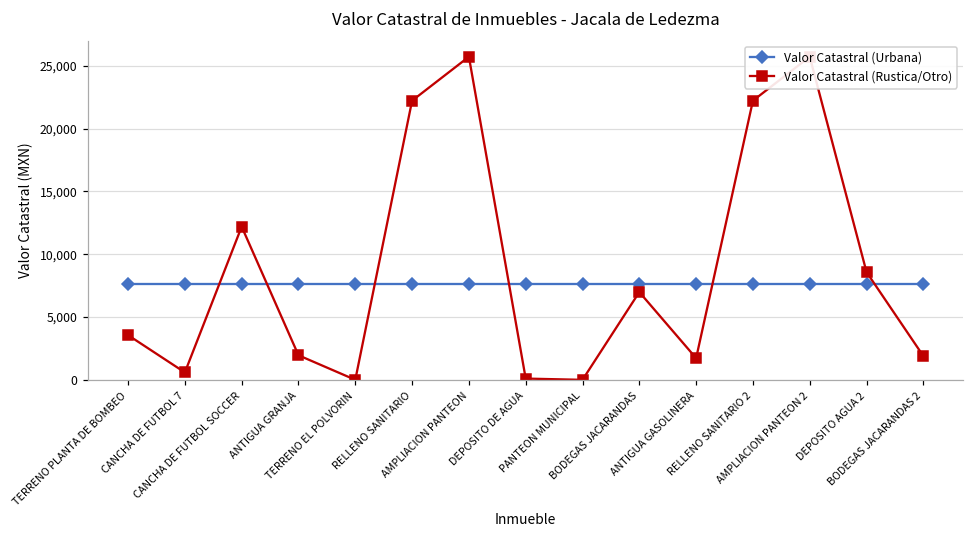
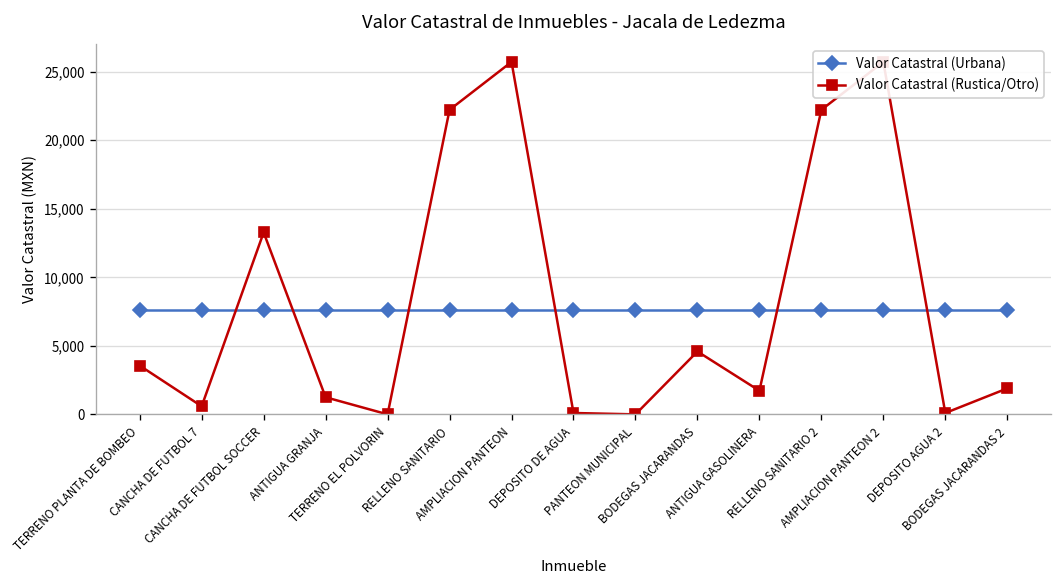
  {
    "Valor Catastral (Urbana)": {
      "TERRENO PLANTA DE BOMBEO": "7,600",
      "CANCHA DE FUTBOL 7": "7,600",
      "CANCHA DE FUTBOL SOCCER": "7,600",
      "ANTIGUA GRANJA": "7,600",
      "TERRENO EL POLVORIN": "7,600",
      "RELLENO SANITARIO": "7,600",
      "AMPLIACION PANTEON": "7,600",
      "DEPOSITO DE AGUA": "7,600",
      "PANTEON MUNICIPAL": "7,600",
      "BODEGAS JACARANDAS": "7,600",
      "ANTIGUA GASOLINERA": "7,600",
      "RELLENO SANITARIO 2": "7,600",
      "AMPLIACION PANTEON 2": "7,600",
      "DEPOSITO AGUA 2": "7,600",
      "BODEGAS JACARANDAS 2": "7,600"
    },
    "Valor Catastral (Rustica/Otro)": {
      "TERRENO PLANTA DE BOMBEO": "3,600",
      "CANCHA DE FUTBOL 7": "600",
-     "CANCHA DE FUTBOL SOCCER": "12,200",
-     "ANTIGUA GRANJA": "2,000",
+     "CANCHA DE FUTBOL SOCCER": "13,300",
+     "ANTIGUA GRANJA": "1,200",
      "TERRENO EL POLVORIN": "0",
      "RELLENO SANITARIO": "22,200",
      "AMPLIACION PANTEON": "25,700",
      "DEPOSITO DE AGUA": "100",
      "PANTEON MUNICIPAL": "0",
-     "BODEGAS JACARANDAS": "7,000",
+     "BODEGAS JACARANDAS": "4,600",
      "ANTIGUA GASOLINERA": "1,700",
      "RELLENO SANITARIO 2": "22,200",
-     "DEPOSITO AGUA 2": "8,600",
+     "DEPOSITO AGUA 2": "100",
      "BODEGAS JACARANDAS 2": "1,900"
    }
  }
